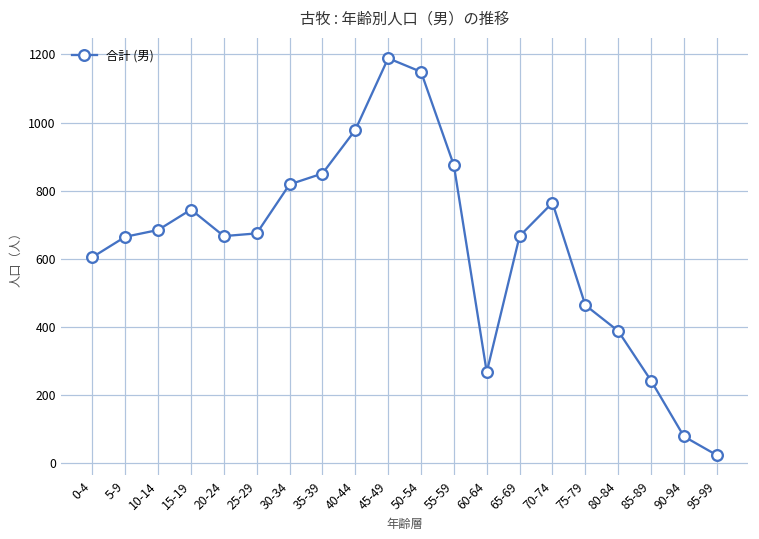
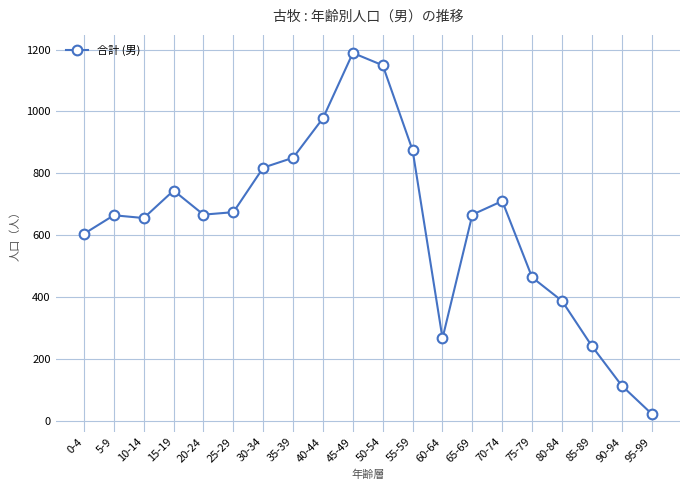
  {
    "0-4": 600,
    "5-9": 660,
-   "10-14": 680,
+   "10-14": 660,
    "15-19": 740,
    "20-24": 670,
    "25-29": 670,
    "30-34": 820,
    "35-39": 850,
    "40-44": 980,
    "45-49": 1190,
    "50-54": 1150,
    "55-59": 870,
    "60-64": 270,
    "65-69": 670,
-   "70-74": 760,
+   "70-74": 710,
    "75-79": 460,
    "80-84": 390,
    "85-89": 240,
-   "90-94": 80,
+   "90-94": 110,
    "95-99": 20
  }
